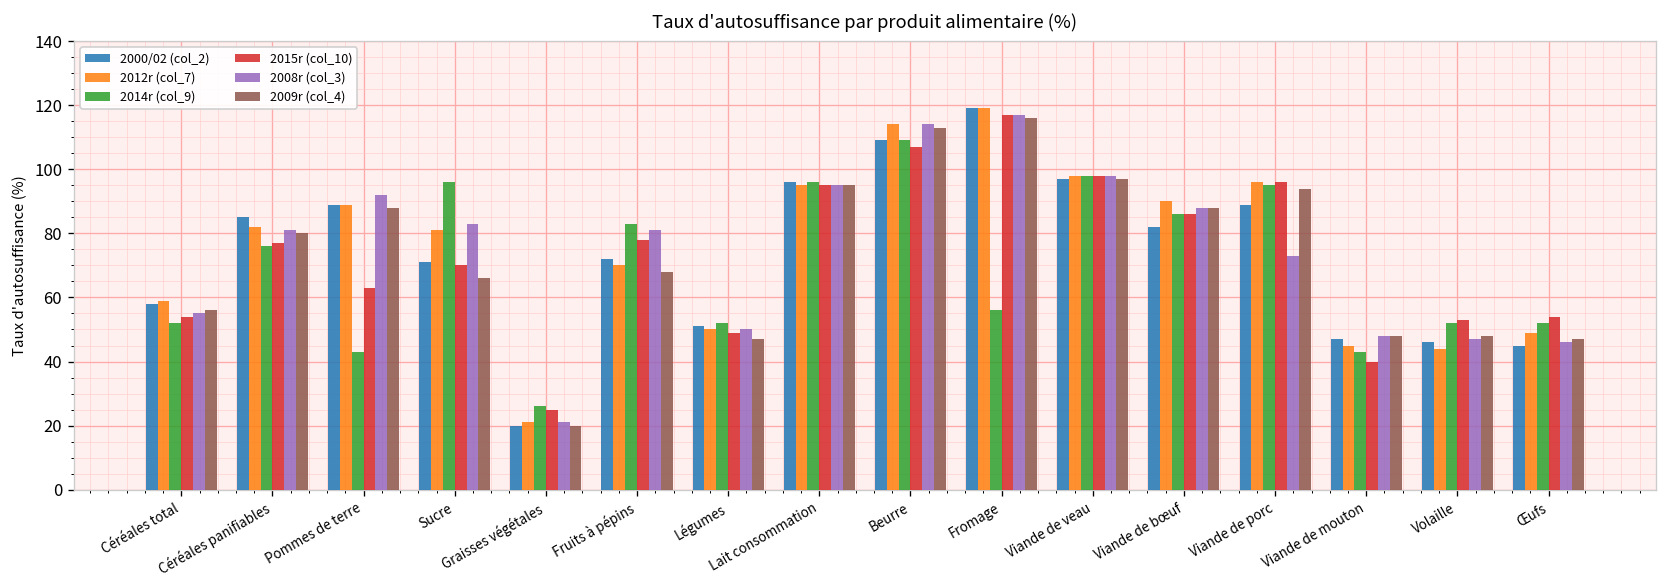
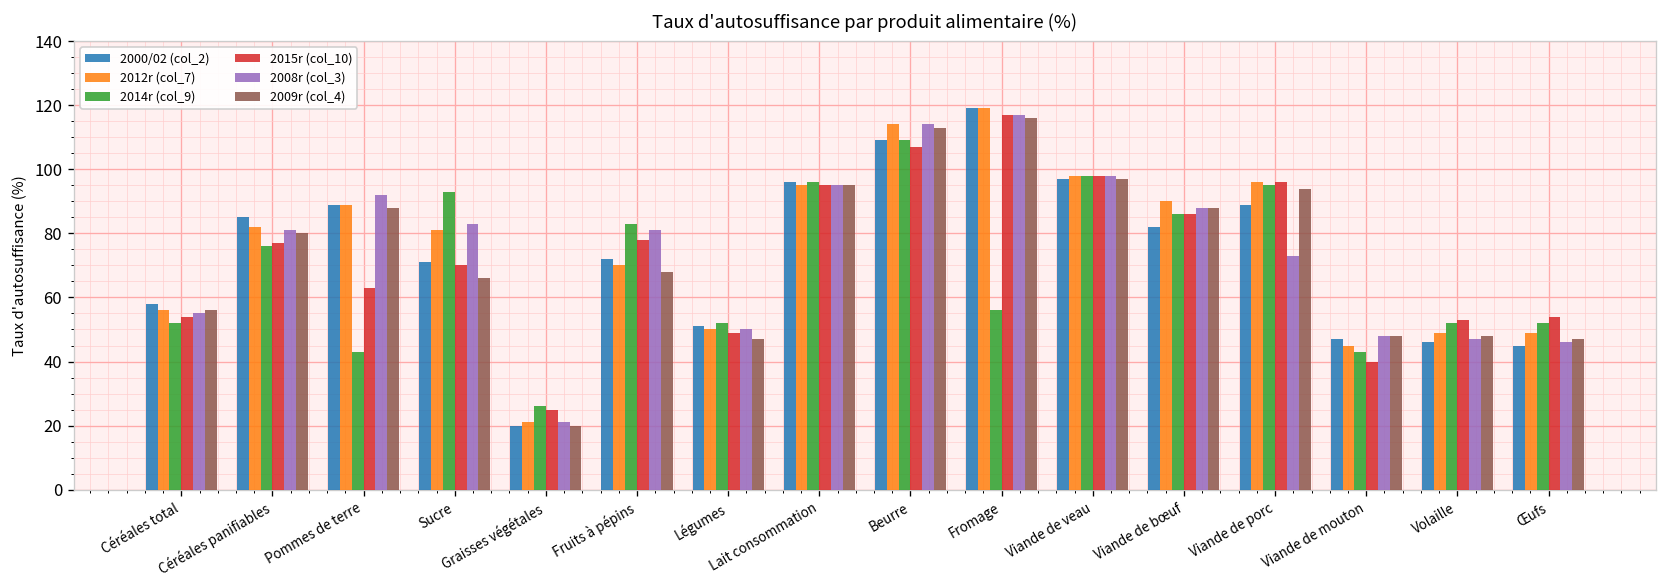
  {
    "2000/02 (col_2)": {
      "Céréales total": 58,
      "Céréales panifiables": 85,
      "Pommes de terre": 89,
      "Sucre": 71,
      "Graisses végétales": 20,
      "Fruits à pépins": 72,
      "Légumes": 51,
      "Lait consommation": 96,
      "Beurre": 109,
      "Fromage": 119,
      "Viande de veau": 97,
      "Viande de bœuf": 82,
      "Viande de porc": 89,
      "Viande de mouton": 47,
      "Volaille": 46,
      "Œufs": 45
    },
    "2012r (col_7)": {
-     "Céréales total": 59,
+     "Céréales total": 56,
      "Céréales panifiables": 82,
      "Pommes de terre": 89,
      "Sucre": 81,
      "Graisses végétales": 21,
      "Fruits à pépins": 70,
      "Légumes": 50,
      "Lait consommation": 95,
      "Beurre": 114,
      "Fromage": 119,
      "Viande de veau": 98,
      "Viande de bœuf": 90,
      "Viande de porc": 96,
      "Viande de mouton": 45,
-     "Volaille": 44,
+     "Volaille": 49,
      "Œufs": 49
    },
    "2014r (col_9)": {
      "Céréales total": 52,
      "Céréales panifiables": 76,
      "Pommes de terre": 43,
-     "Sucre": 96,
+     "Sucre": 93,
      "Graisses végétales": 26,
      "Fruits à pépins": 83,
      "Légumes": 52,
      "Lait consommation": 96,
      "Beurre": 109,
      "Fromage": 56,
      "Viande de veau": 98,
      "Viande de bœuf": 86,
      "Viande de porc": 95,
      "Viande de mouton": 43,
      "Volaille": 52,
      "Œufs": 52
    },
    "2015r (col_10)": {
      "Céréales total": 54,
      "Céréales panifiables": 77,
      "Pommes de terre": 63,
      "Sucre": 70,
      "Graisses végétales": 25,
      "Fruits à pépins": 78,
      "Légumes": 49,
      "Lait consommation": 95,
      "Beurre": 107,
      "Fromage": 117,
      "Viande de veau": 98,
      "Viande de bœuf": 86,
      "Viande de porc": 96,
      "Viande de mouton": 40,
      "Volaille": 53,
      "Œufs": 54
    },
    "2008r (col_3)": {
      "Céréales total": 55,
      "Céréales panifiables": 81,
      "Pommes de terre": 92,
      "Sucre": 83,
      "Graisses végétales": 21,
      "Fruits à pépins": 81,
      "Légumes": 50,
      "Lait consommation": 95,
      "Beurre": 114,
      "Fromage": 117,
      "Viande de veau": 98,
      "Viande de bœuf": 88,
      "Viande de porc": 73,
      "Viande de mouton": 48,
      "Volaille": 47,
      "Œufs": 46
    },
    "2009r (col_4)": {
      "Céréales total": 56,
      "Céréales panifiables": 80,
      "Pommes de terre": 88,
      "Sucre": 66,
      "Graisses végétales": 20,
      "Fruits à pépins": 68,
      "Légumes": 47,
      "Lait consommation": 95,
      "Beurre": 113,
      "Fromage": 116,
      "Viande de veau": 97,
      "Viande de bœuf": 88,
      "Viande de porc": 94,
      "Viande de mouton": 48,
      "Volaille": 48,
      "Œufs": 47
    }
  }
